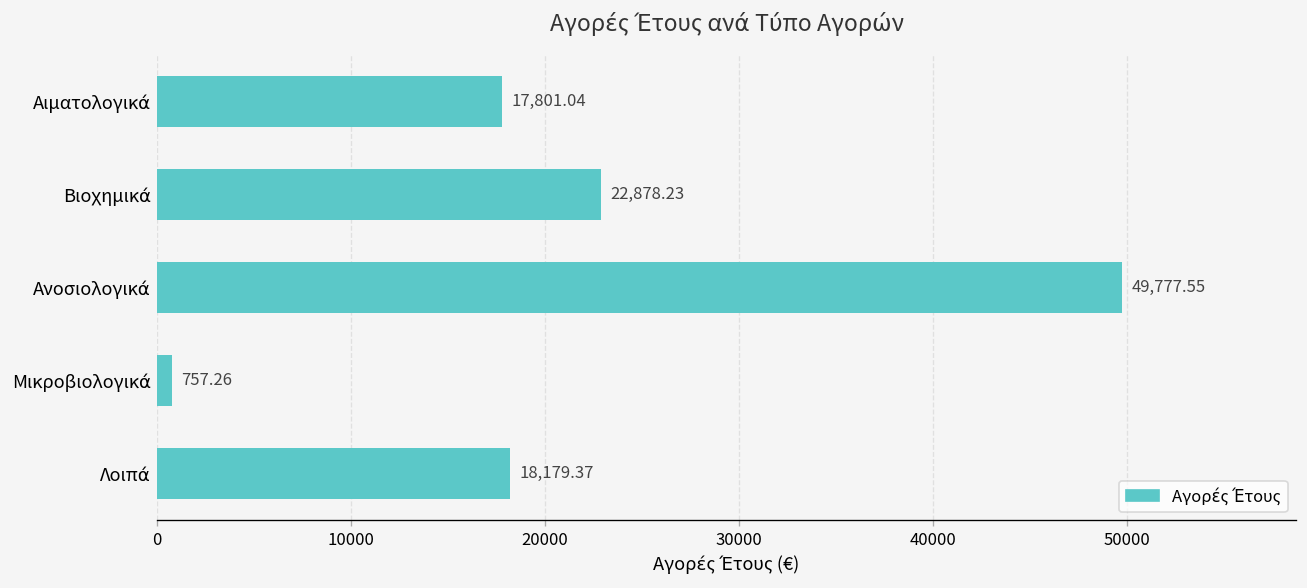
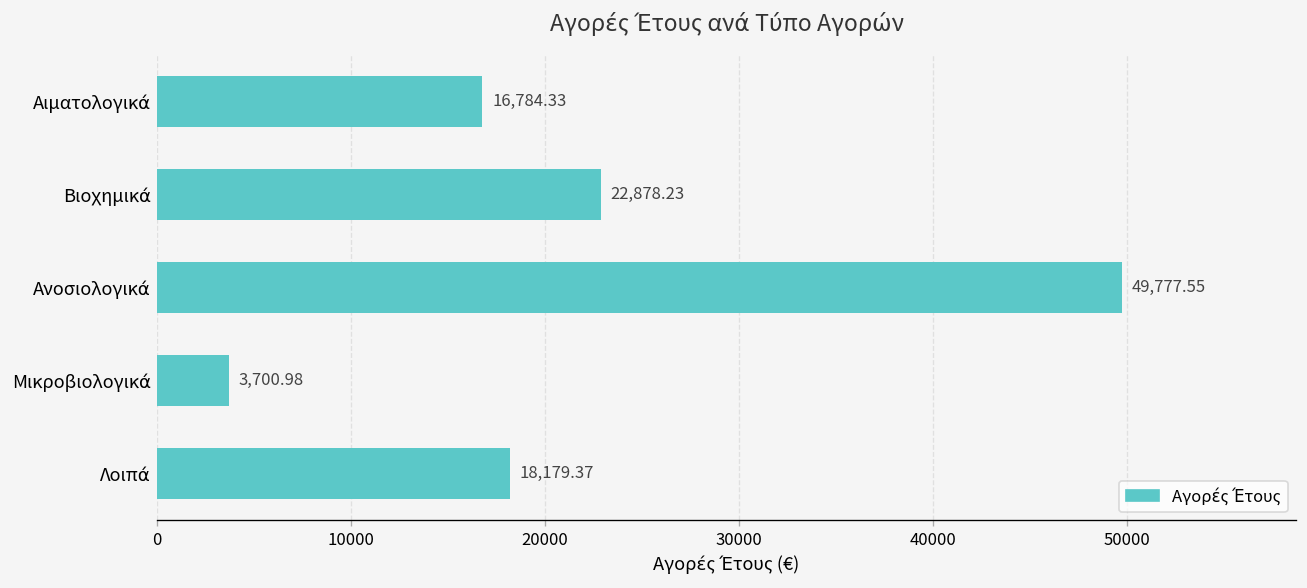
  {
-   "Αιματολογικά": "17,801.04",
+   "Αιματολογικά": "16,784.33",
    "Βιοχημικά": "22,878.23",
    "Ανοσιολογικά": "49,777.55",
-   "Μικροβιολογικά": "757.26",
+   "Μικροβιολογικά": "3,700.98",
    "Λοιπά": "18,179.37"
  }
